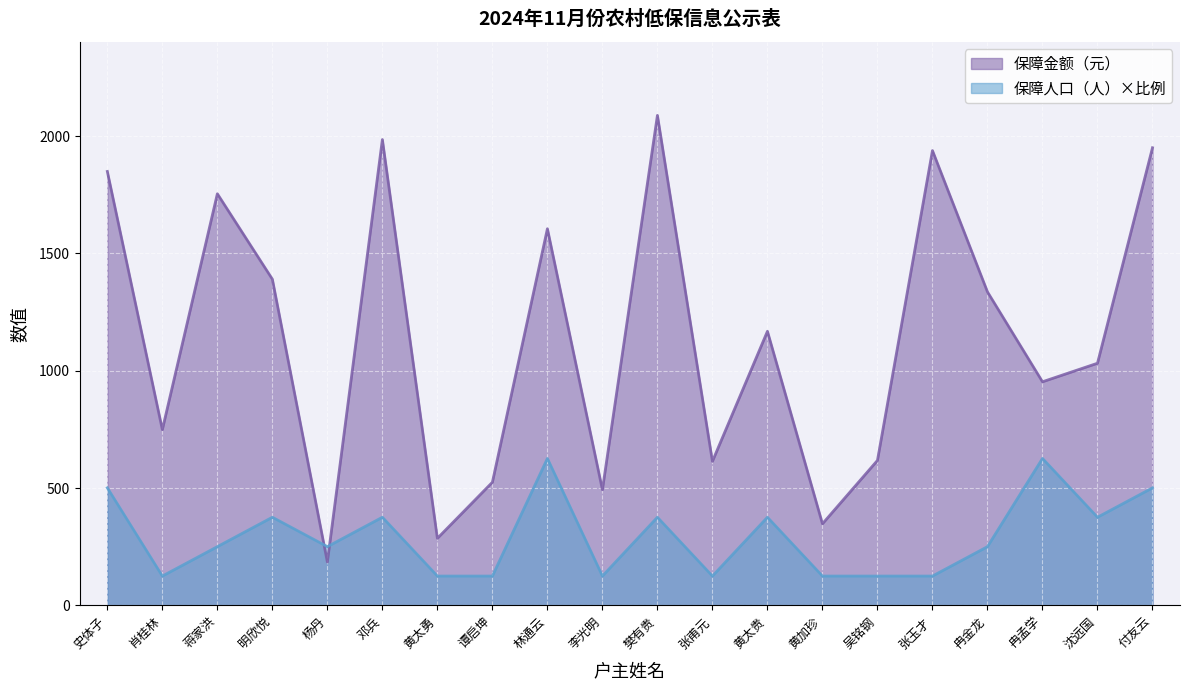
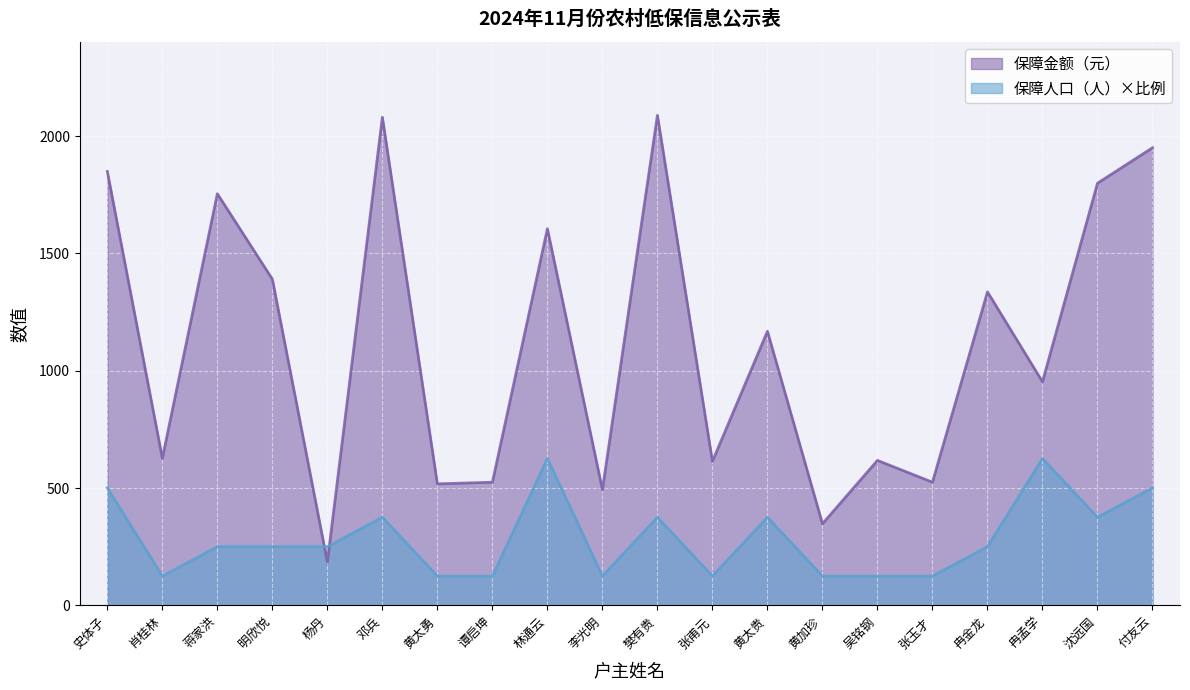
  {
    "保障金额（元）": {
      "史体子": 1850,
-     "肖桂林": 750,
+     "肖桂林": 630,
      "蒋家洪": 1750,
      "明欣悦": 1390,
      "杨丹": 190,
-     "邓兵": 1990,
-     "黄太勇": 290,
+     "邓兵": 2080,
+     "黄太勇": 520,
      "谭启坤": 530,
      "林通云": 1610,
      "李光明": 490,
      "樊有贵": 2090,
      "张甫元": 610,
      "黄太贵": 1170,
      "黄加珍": 350,
      "吴铭钢": 620,
-     "张玉才": 1940,
+     "张玉才": 530,
      "冉金龙": 1340,
      "冉孟学": 950,
-     "沈远国": 1030,
+     "沈远国": 1800,
      "付友云": 1950
    },
    "保障人口（人）×比例": {
      "史体子": 500,
      "肖桂林": 130,
      "蒋家洪": 250,
-     "明欣悦": 380,
+     "明欣悦": 250,
      "杨丹": 250,
      "邓兵": 380,
      "黄太勇": 130,
      "谭启坤": 130,
      "林通云": 630,
      "李光明": 130,
      "樊有贵": 380,
      "张甫元": 130,
      "黄太贵": 380,
      "黄加珍": 130,
      "吴铭钢": 130,
      "张玉才": 130,
      "冉金龙": 250,
      "冉孟学": 630,
      "沈远国": 380,
      "付友云": 500
    }
  }
